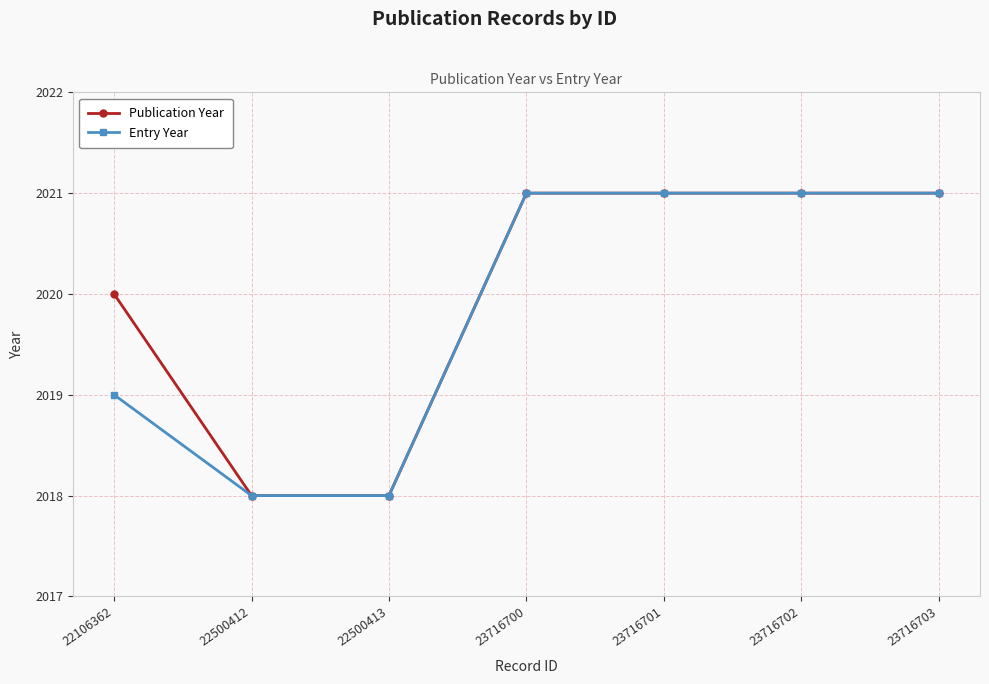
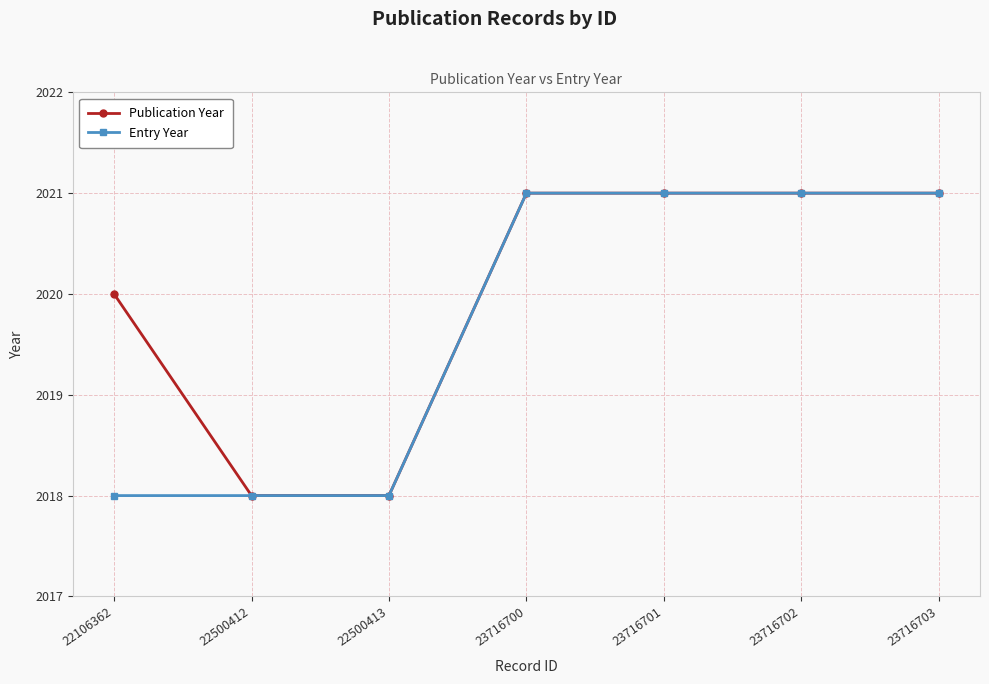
  {
    "Publication Year": {
      "22106362": 2020
    },
    "Entry Year": {
-     "22106362": 2019
+     "22106362": 2018
    }
  }
